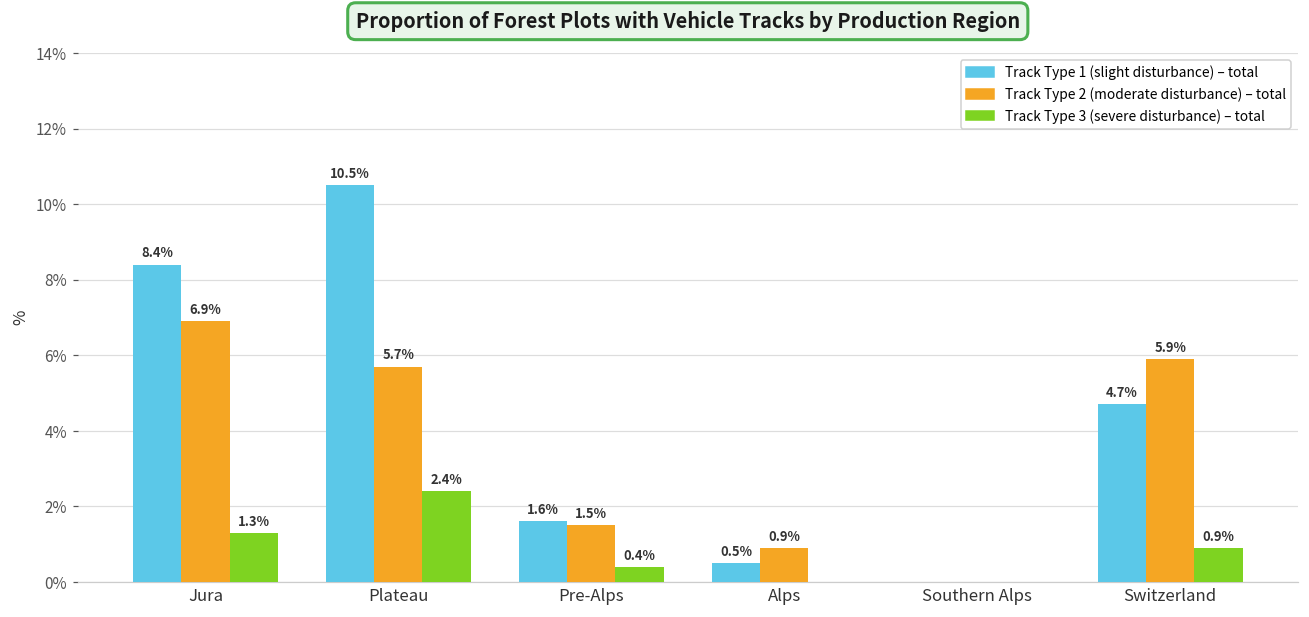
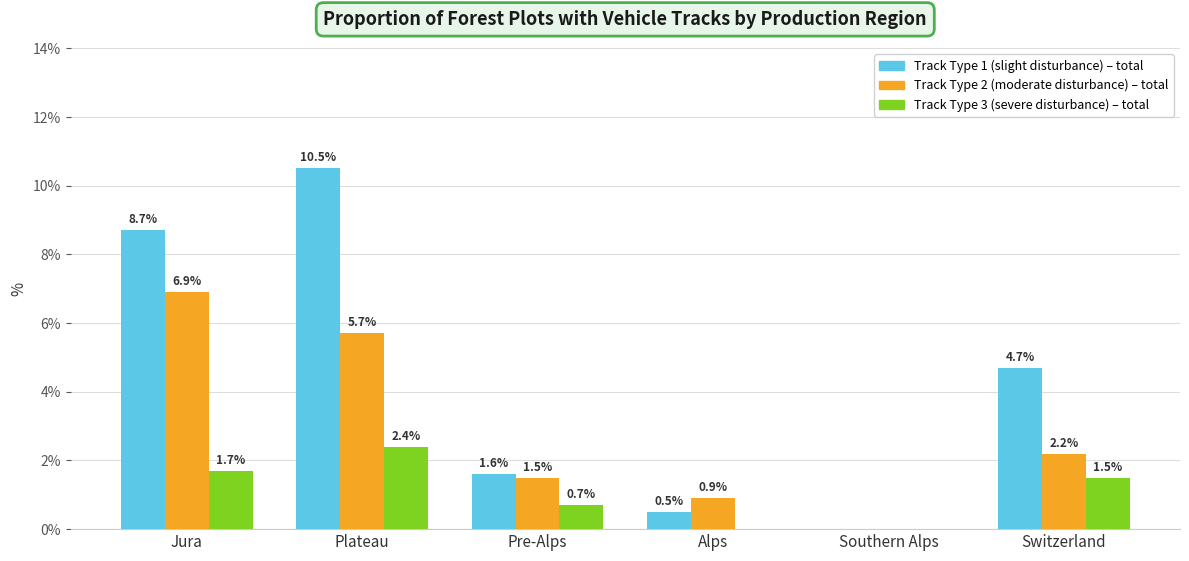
  {
    "Track Type 1 (slight disturbance) – total": {
-     "Jura": "8.4%",
+     "Jura": "8.7%",
      "Plateau": "10.5%",
      "Pre-Alps": "1.6%",
      "Alps": "0.5%",
      "Switzerland": "4.7%"
    },
    "Track Type 2 (moderate disturbance) – total": {
      "Jura": "6.9%",
      "Plateau": "5.7%",
      "Pre-Alps": "1.5%",
      "Alps": "0.9%",
-     "Switzerland": "5.9%"
+     "Switzerland": "2.2%"
    },
    "Track Type 3 (severe disturbance) – total": {
-     "Jura": "1.3%",
+     "Jura": "1.7%",
      "Plateau": "2.4%",
-     "Pre-Alps": "0.4%",
-     "Switzerland": "0.9%"
+     "Pre-Alps": "0.7%",
+     "Switzerland": "1.5%"
    }
  }
